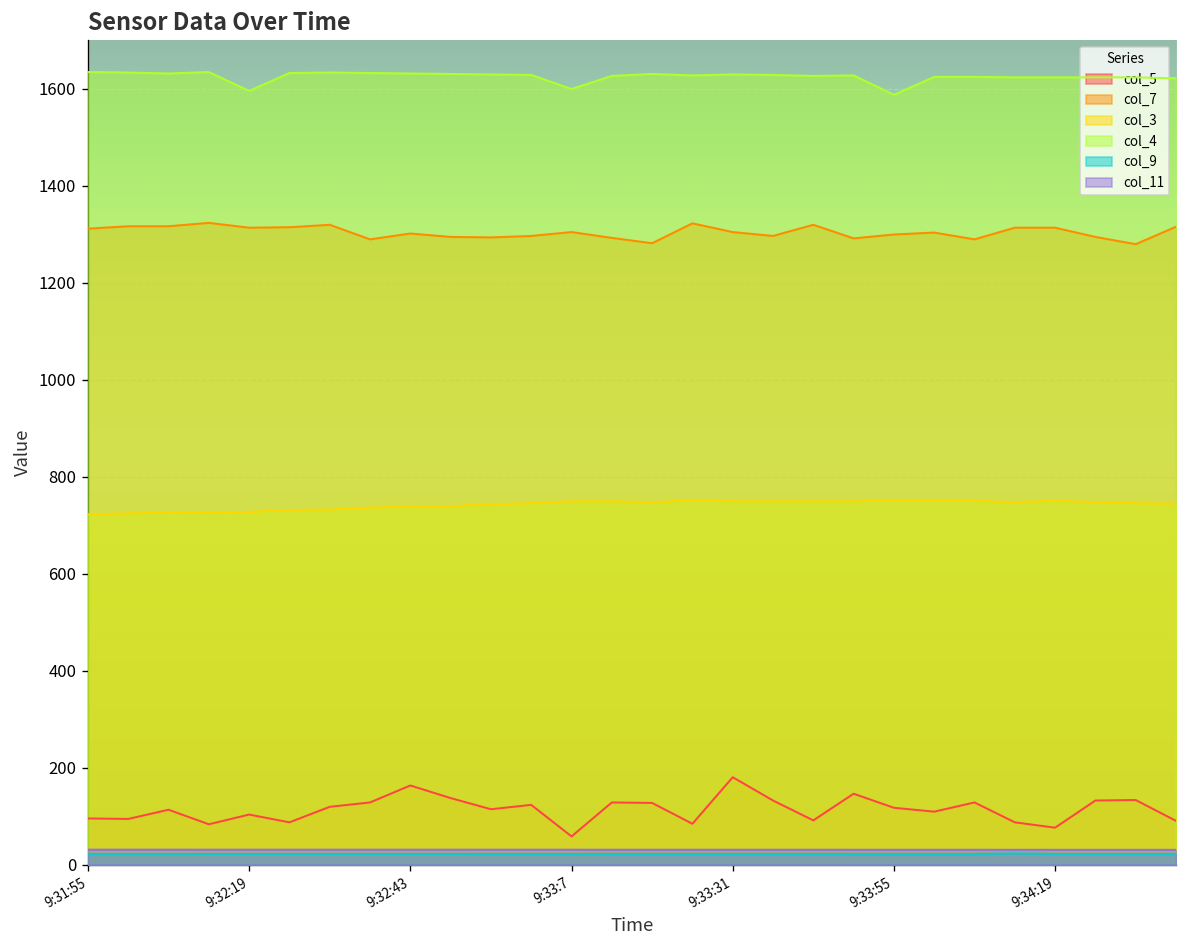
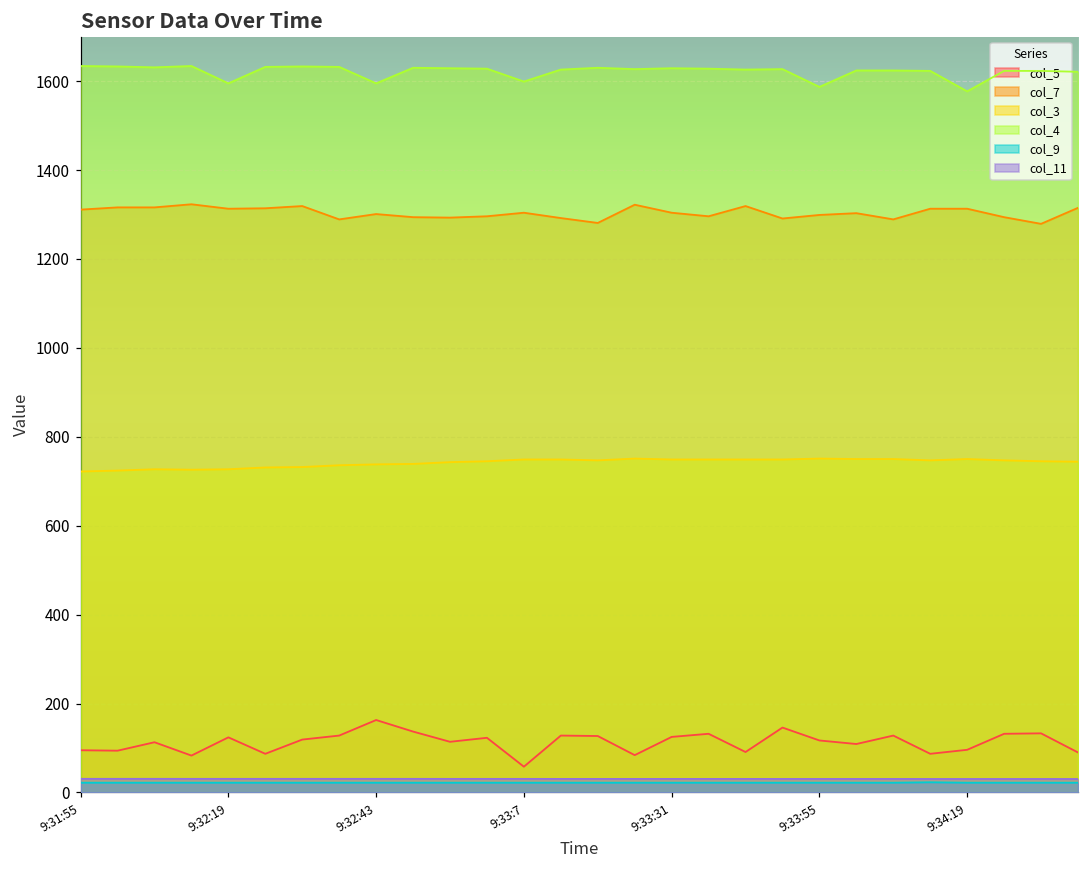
  {
    "col_5": {
      "9:31:55": 100,
-     "9:32:19": 100,
+     "9:32:19": 120,
      "9:32:43": 160,
      "9:33:7": 60,
-     "9:33:31": 180,
+     "9:33:31": 130,
      "9:33:55": 120,
-     "9:34:19": 80
+     "9:34:19": 100
    },
    "col_4": {
      "9:31:55": 1630,
      "9:32:19": 1600,
-     "9:32:43": 1630,
+     "9:32:43": 1600,
      "9:33:7": 1600,
      "9:33:31": 1630,
      "9:33:55": 1590,
-     "9:34:19": 1620
+     "9:34:19": 1580
    },
    "col_9": {
      "9:31:55": 20,
      "9:32:19": 20,
      "9:32:43": 20,
      "9:33:7": 20,
      "9:33:31": 20,
      "9:33:55": 20,
      "9:34:19": 20
    },
    "col_11": {
      "9:31:55": 30,
      "9:32:19": 30,
      "9:32:43": 30,
      "9:33:7": 30,
      "9:33:31": 30,
      "9:33:55": 30,
      "9:34:19": 30
    }
  }
